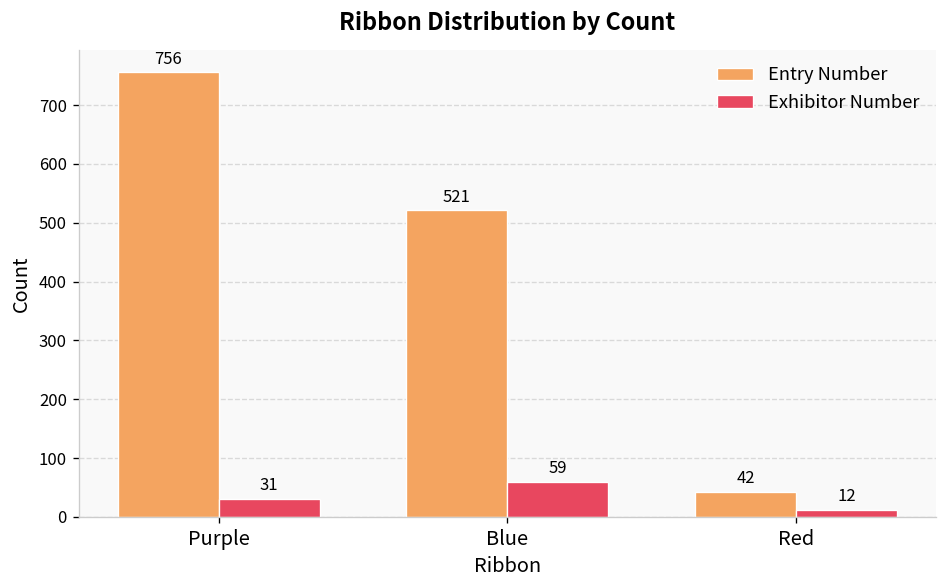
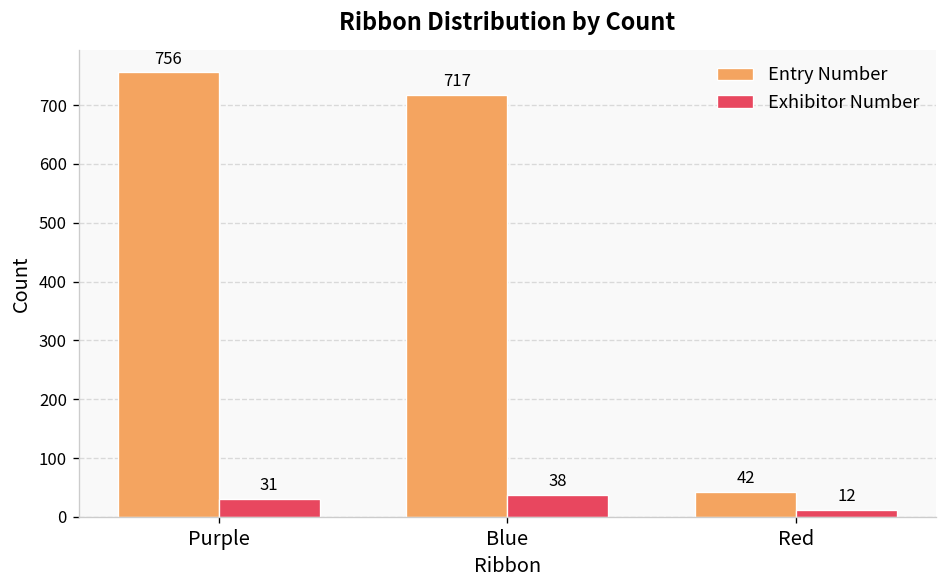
  {
    "Entry Number": {
      "Purple": 756,
-     "Blue": 521,
+     "Blue": 717,
      "Red": 42
    },
    "Exhibitor Number": {
      "Purple": 31,
-     "Blue": 59,
+     "Blue": 38,
      "Red": 12
    }
  }
